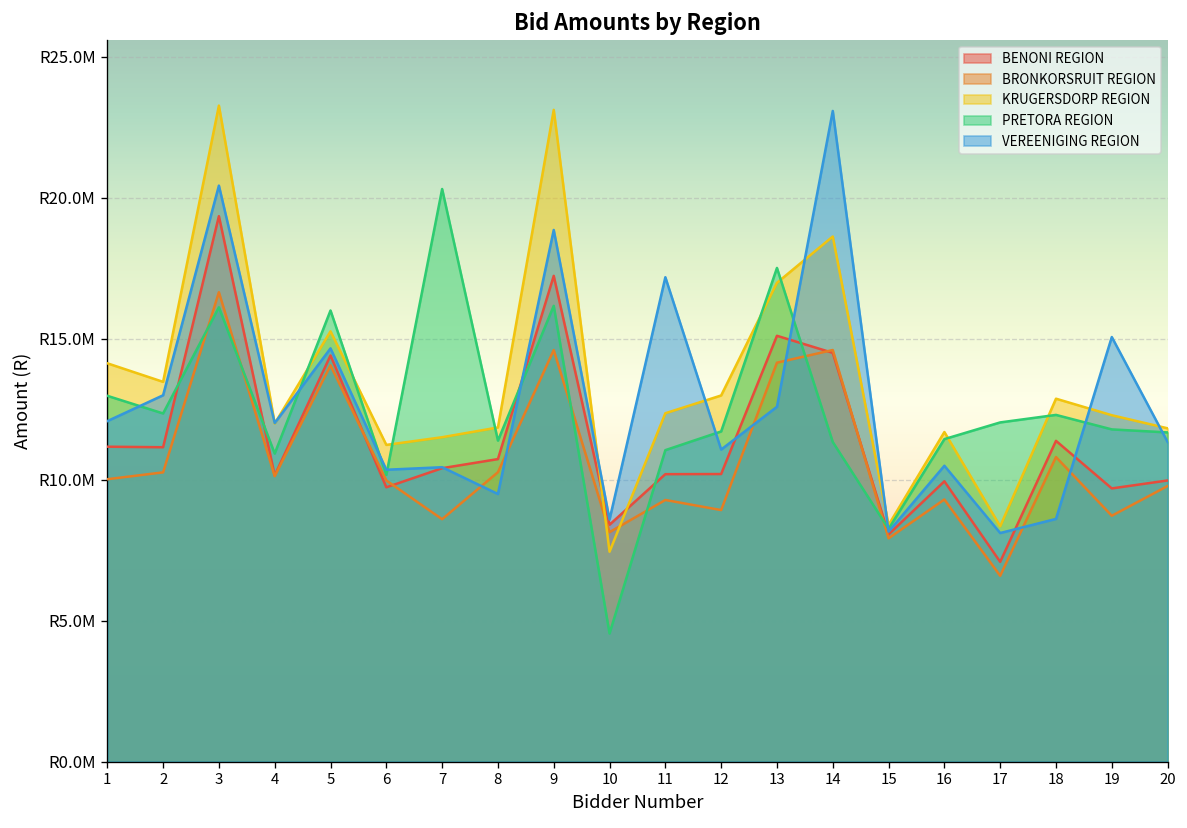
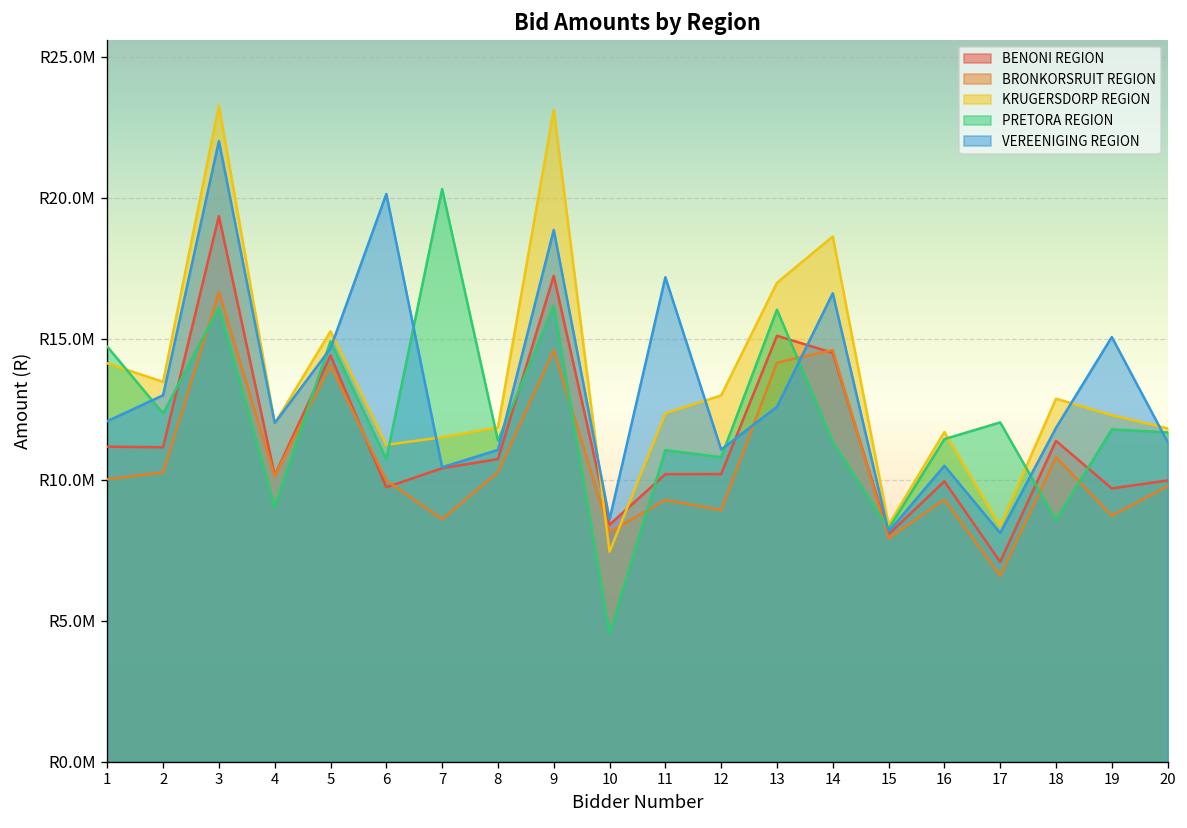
  {
    "PRETORA REGION": {
-     "1": "R13000000",
+     "1": "R14700000",
      "2": "R12300000",
      "3": "R16100000",
-     "4": "R10900000",
-     "5": "R16000000",
-     "6": "R10200000",
+     "4": "R9000000",
+     "5": "R14900000",
+     "6": "R10700000",
      "7": "R20300000",
      "8": "R11400000",
      "9": "R16200000",
      "10": "R4500000",
      "11": "R11000000",
-     "12": "R11700000",
-     "13": "R17500000",
+     "12": "R10800000",
+     "13": "R16000000",
      "14": "R11300000",
      "16": "R11400000",
      "17": "R12000000",
-     "18": "R12300000",
+     "18": "R8600000",
      "19": "R11800000",
      "20": "R11700000"
    },
    "VEREENIGING REGION": {
      "1": "R12100000",
      "2": "R13000000",
-     "3": "R20400000",
+     "3": "R22000000",
      "5": "R14700000",
-     "6": "R10400000",
-     "8": "R9500000",
+     "6": "R20100000",
+     "8": "R11100000",
      "9": "R18900000",
      "10": "R8600000",
      "11": "R17200000",
      "12": "R11100000",
      "13": "R12600000",
-     "14": "R23100000",
+     "14": "R16600000",
      "16": "R10500000",
      "17": "R8100000",
-     "18": "R8600000",
+     "18": "R11800000",
      "19": "R15100000",
      "20": "R11300000"
    }
  }
